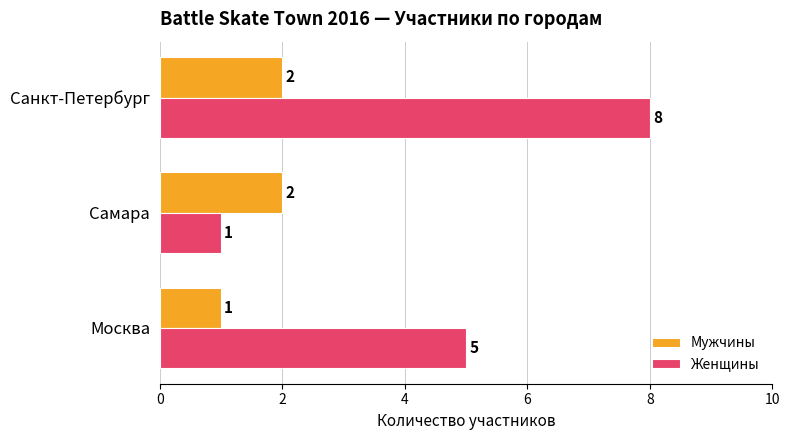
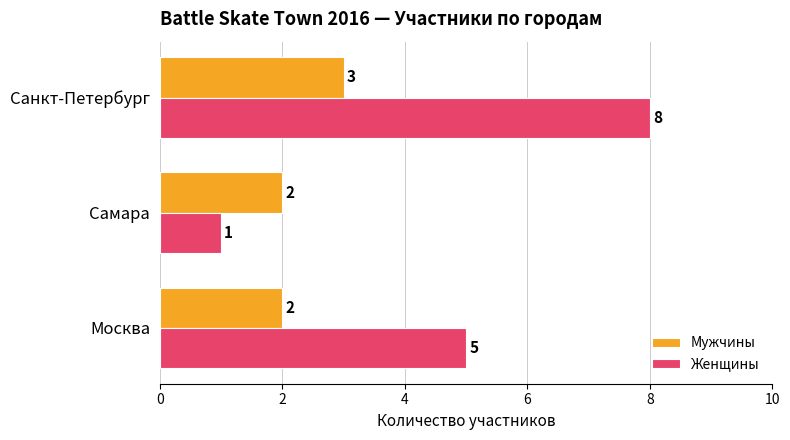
  {
    "Мужчины": {
-     "Санкт-Петербург": 2,
+     "Санкт-Петербург": 3,
      "Самара": 2,
-     "Москва": 1
+     "Москва": 2
    },
    "Женщины": {
      "Санкт-Петербург": 8,
      "Самара": 1,
      "Москва": 5
    }
  }
